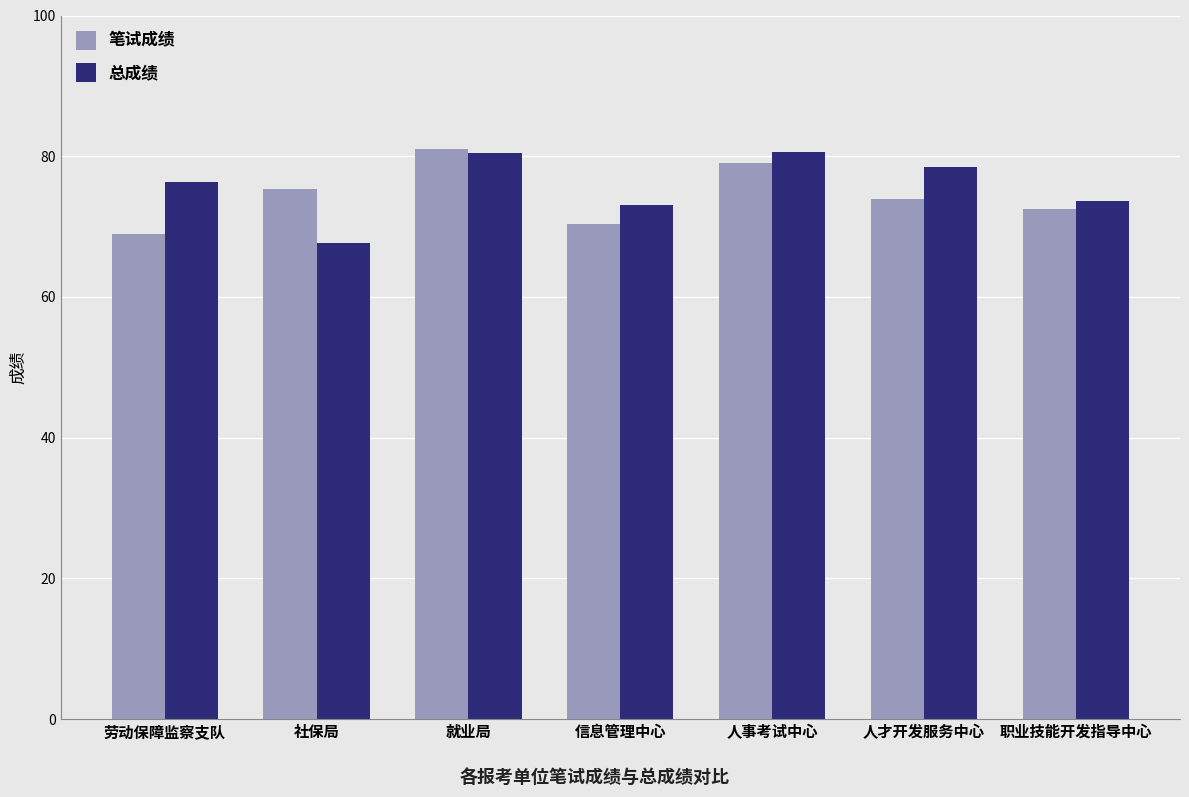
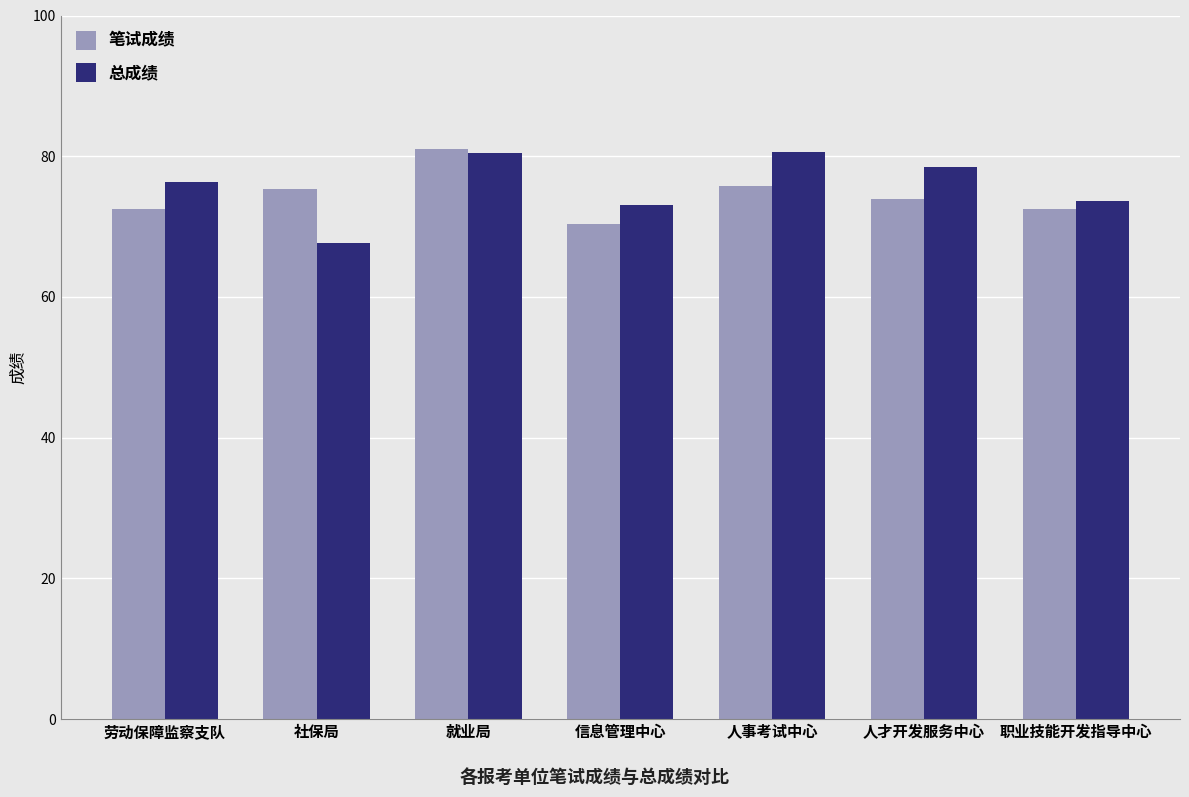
  {
    "笔试成绩": {
-     "劳动保障监察支队": 69,
+     "劳动保障监察支队": 73,
      "社保局": 75,
      "就业局": 81,
      "信息管理中心": 70,
-     "人事考试中心": 79,
+     "人事考试中心": 76,
      "人才开发服务中心": 74,
      "职业技能开发指导中心": 73
    },
    "总成绩": {
      "劳动保障监察支队": 76,
      "社保局": 68,
      "就业局": 81,
      "信息管理中心": 73,
      "人事考试中心": 81,
      "人才开发服务中心": 79,
      "职业技能开发指导中心": 74
    }
  }
